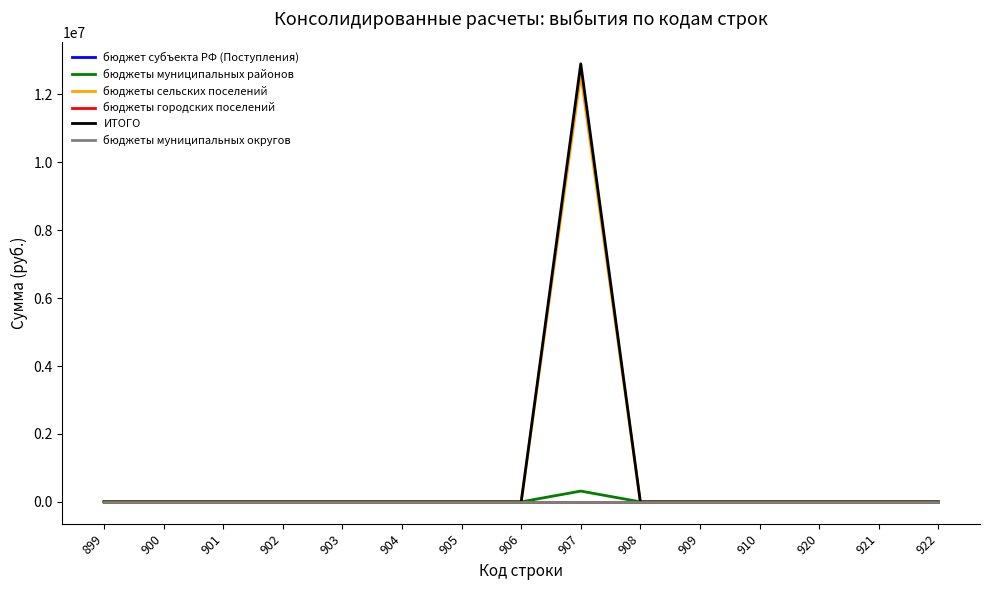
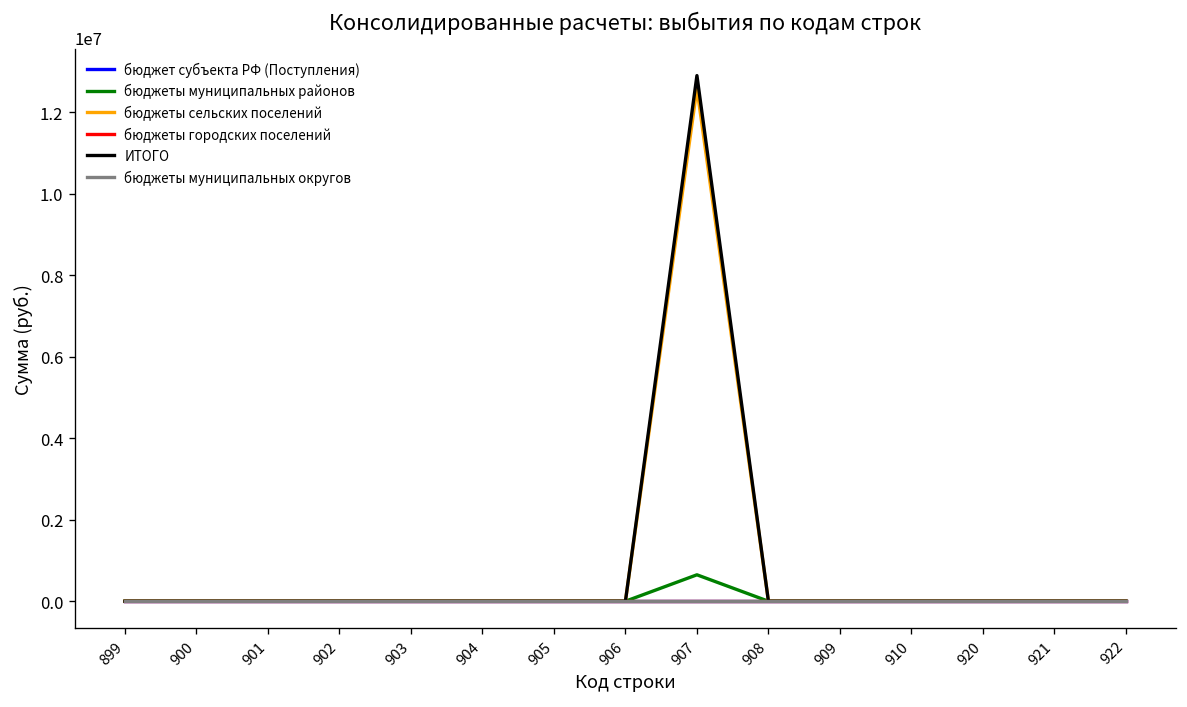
  {
    "бюджеты муниципальных округов": {
      "907": 0
    },
    "бюджеты муниципальных районов": {
-     "907": 300000
+     "907": 600000
    },
    "бюджеты сельских поселений": {
      "907": 12600000
    },
    "ИТОГО": {
      "907": 12900000
    }
  }
